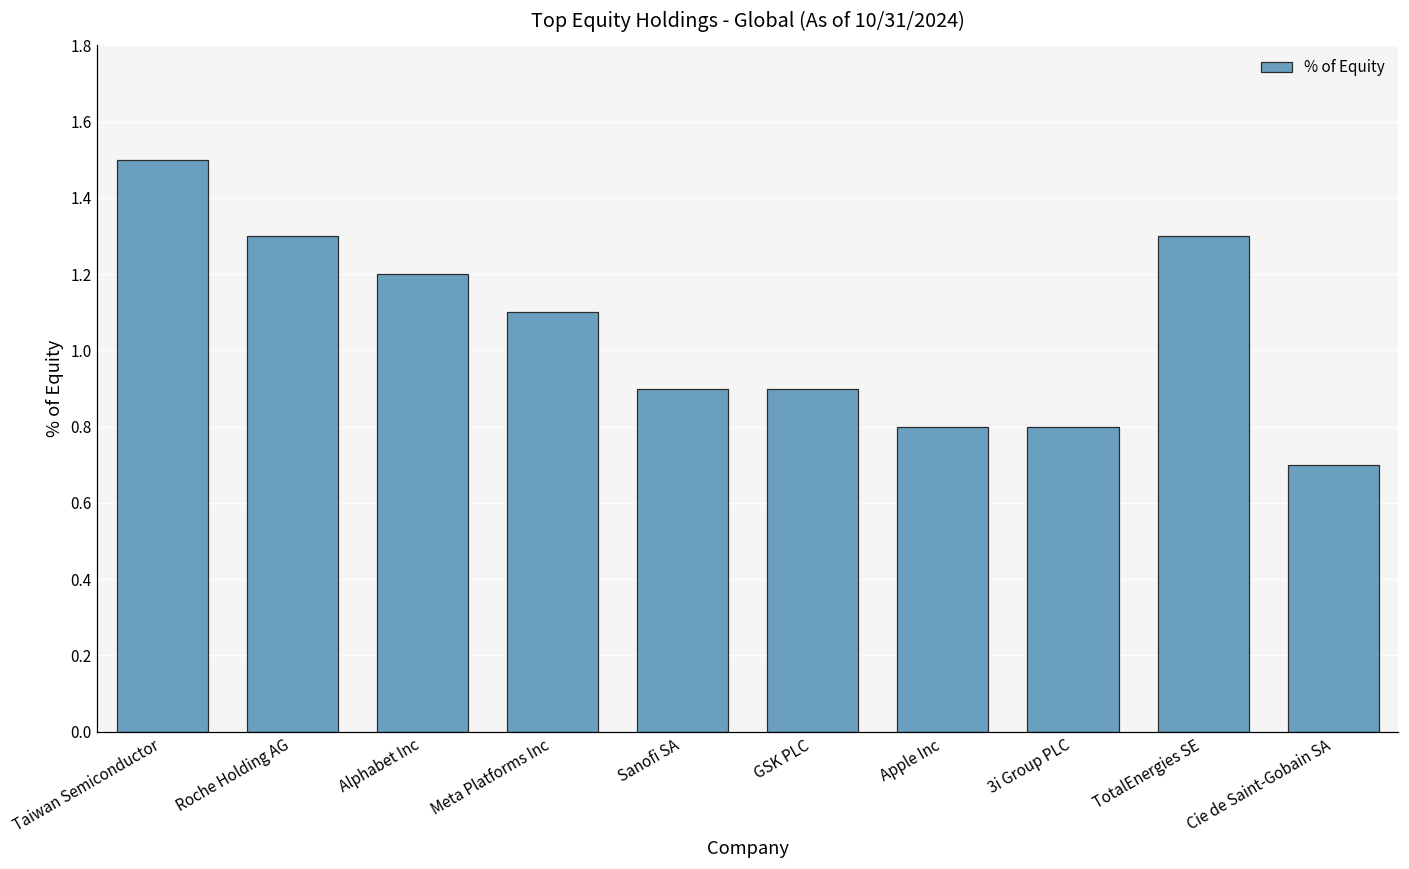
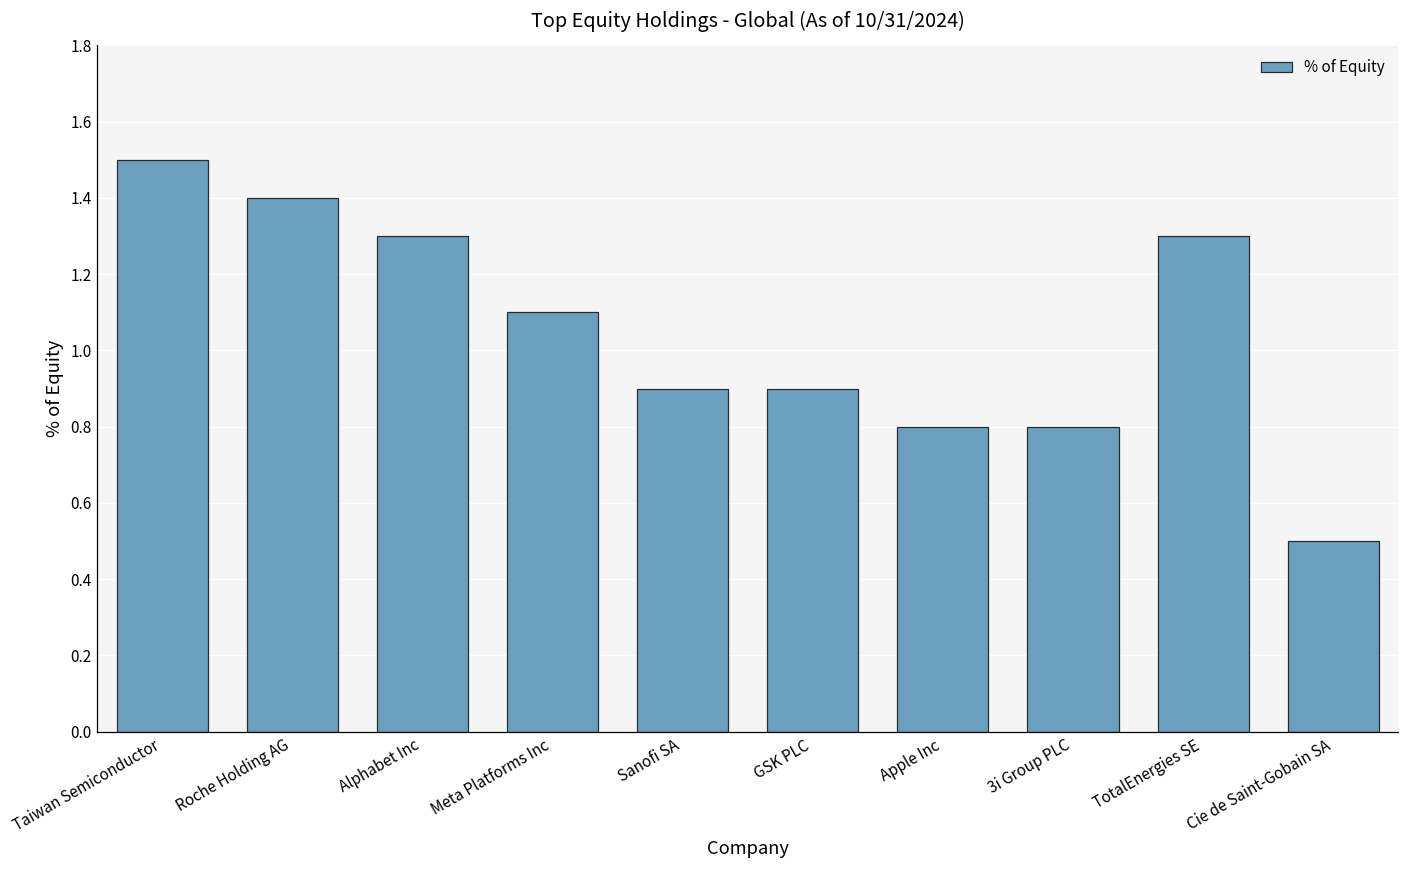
  {
    "Taiwan Semiconductor": 1.5,
-   "Roche Holding AG": 1.3,
-   "Alphabet Inc": 1.2,
+   "Roche Holding AG": 1.4,
+   "Alphabet Inc": 1.3,
    "Meta Platforms Inc": 1.1,
    "Sanofi SA": 0.9,
    "GSK PLC": 0.9,
    "Apple Inc": 0.8,
    "3i Group PLC": 0.8,
    "TotalEnergies SE": 1.3,
-   "Cie de Saint-Gobain SA": 0.7
+   "Cie de Saint-Gobain SA": 0.5
  }
